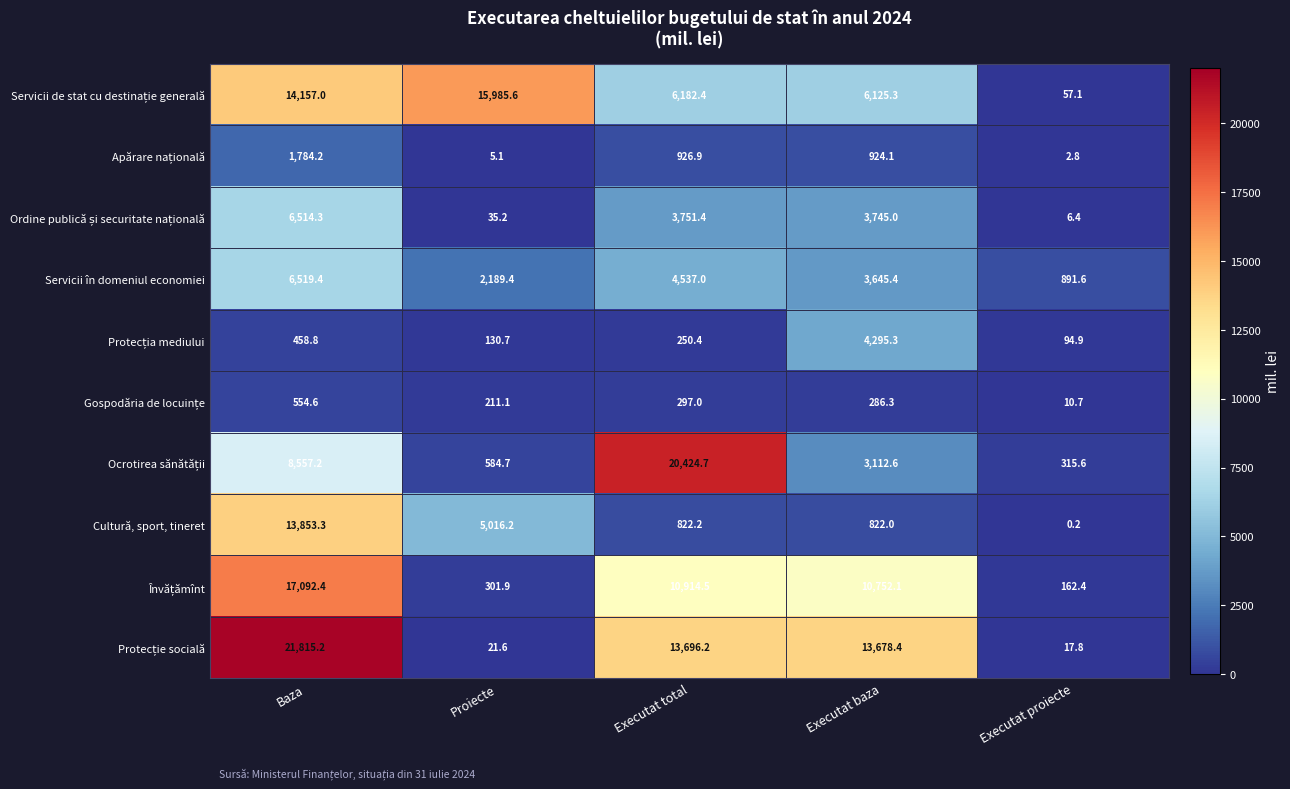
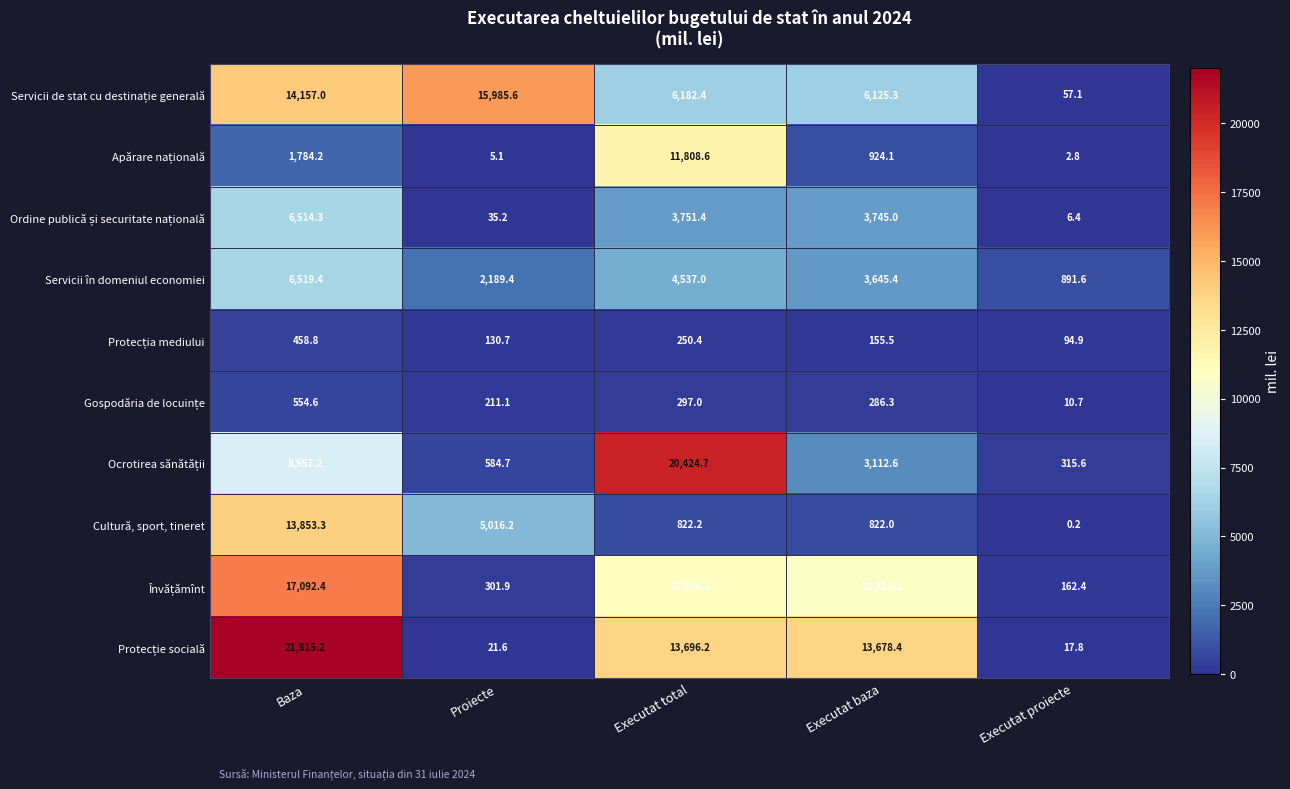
  {
    "Servicii de stat cu destinație generală": {
      "Baza": "14,157.0",
      "Proiecte": "15,985.6",
      "Executat total": "6,182.4",
      "Executat baza": "6,125.3",
      "Executat proiecte": "57.1"
    },
    "Apărare națională": {
      "Baza": "1,784.2",
      "Proiecte": "5.1",
-     "Executat total": "926.9",
+     "Executat total": "11,808.6",
      "Executat baza": "924.1",
      "Executat proiecte": "2.8"
    },
    "Ordine publică și securitate națională": {
      "Baza": "6,514.3",
      "Proiecte": "35.2",
      "Executat total": "3,751.4",
      "Executat baza": "3,745.0",
      "Executat proiecte": "6.4"
    },
    "Servicii în domeniul economiei": {
      "Baza": "6,519.4",
      "Proiecte": "2,189.4",
      "Executat total": "4,537.0",
      "Executat baza": "3,645.4",
      "Executat proiecte": "891.6"
    },
    "Protecția mediului": {
      "Baza": "458.8",
      "Proiecte": "130.7",
      "Executat total": "250.4",
-     "Executat baza": "4,295.3",
+     "Executat baza": "155.5",
      "Executat proiecte": "94.9"
    },
    "Gospodăria de locuințe": {
      "Baza": "554.6",
      "Proiecte": "211.1",
      "Executat total": "297.0",
      "Executat baza": "286.3",
      "Executat proiecte": "10.7"
    },
    "Ocrotirea sănătății": {
      "Proiecte": "584.7",
      "Executat total": "20,424.7",
      "Executat baza": "3,112.6",
      "Executat proiecte": "315.6"
    },
    "Cultură, sport, tineret": {
      "Baza": "13,853.3",
      "Proiecte": "5,016.2",
      "Executat total": "822.2",
      "Executat baza": "822.0",
      "Executat proiecte": "0.2"
    },
    "Învățămînt": {
      "Baza": "17,092.4",
      "Proiecte": "301.9",
      "Executat total": "10,914.5",
      "Executat baza": "10,752.1",
      "Executat proiecte": "162.4"
    },
    "Protecție socială": {
      "Baza": "21,815.2",
      "Proiecte": "21.6",
      "Executat total": "13,696.2",
      "Executat baza": "13,678.4",
      "Executat proiecte": "17.8"
    }
  }
